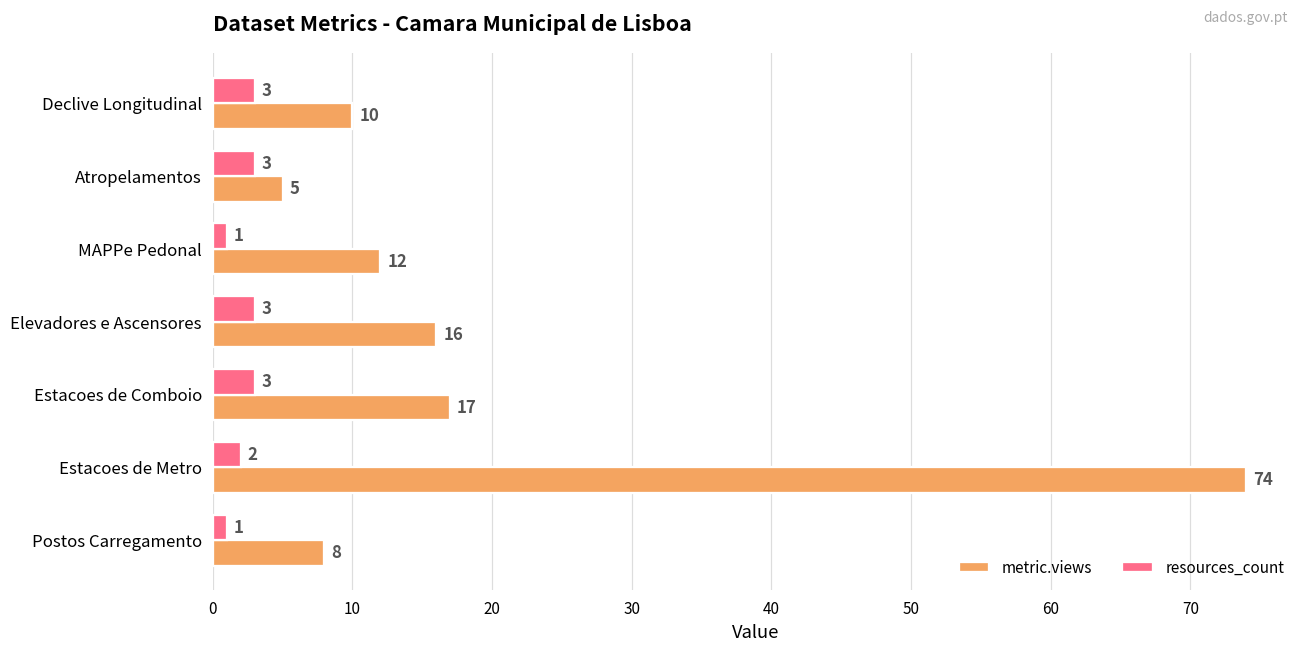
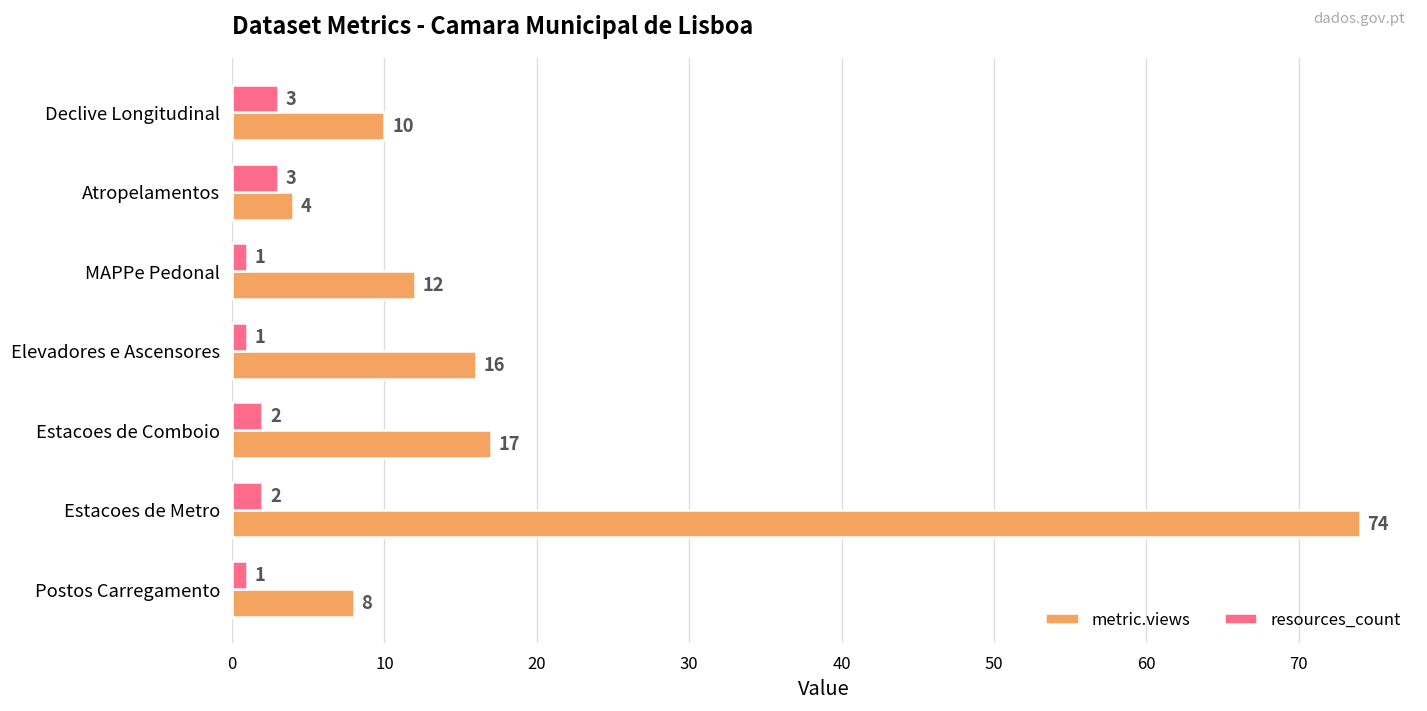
  {
    "metric.views": {
      "Declive Longitudinal": 10,
-     "Atropelamentos": 5,
+     "Atropelamentos": 4,
      "MAPPe Pedonal": 12,
      "Elevadores e Ascensores": 16,
      "Estacoes de Comboio": 17,
      "Estacoes de Metro": 74,
      "Postos Carregamento": 8
    },
    "resources_count": {
      "Declive Longitudinal": 3,
      "Atropelamentos": 3,
      "MAPPe Pedonal": 1,
-     "Elevadores e Ascensores": 3,
-     "Estacoes de Comboio": 3,
+     "Elevadores e Ascensores": 1,
+     "Estacoes de Comboio": 2,
      "Estacoes de Metro": 2,
      "Postos Carregamento": 1
    }
  }
